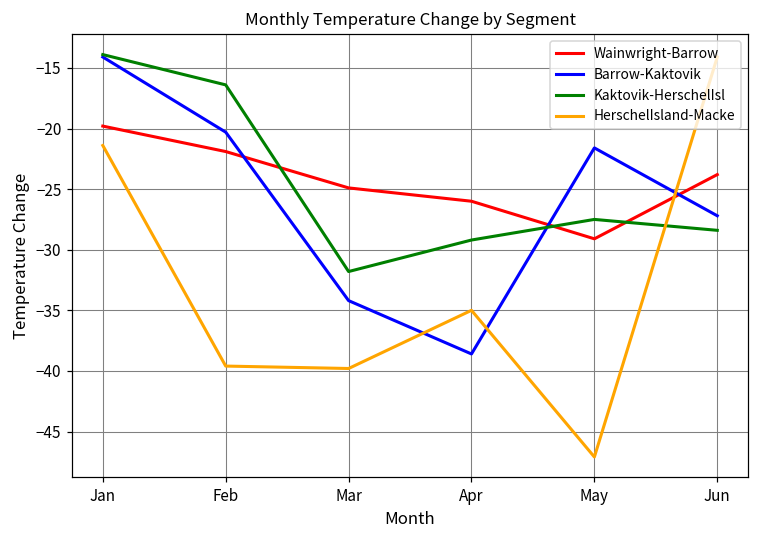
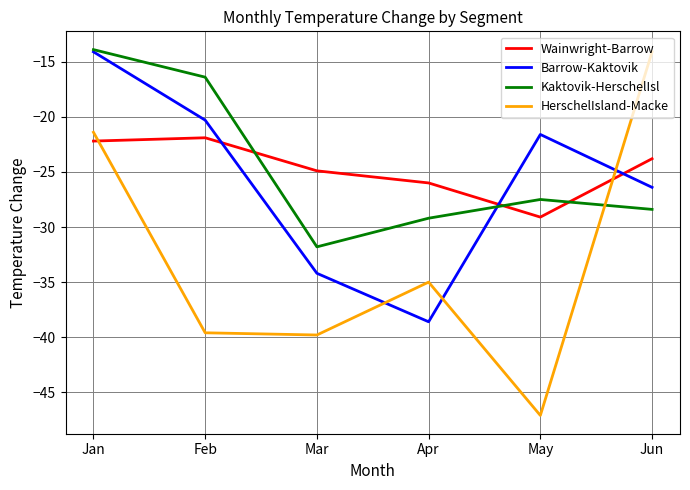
  {
    "Wainwright-Barrow": {
-     "Jan": -19.8,
+     "Jan": -22.2,
      "Feb": -21.9,
      "Mar": -24.9,
      "Apr": -26.0,
      "May": -29.1,
      "Jun": -23.8
    },
    "Barrow-Kaktovik": {
      "Feb": -20.3,
      "Mar": -34.2,
      "Apr": -38.6,
      "May": -21.6,
-     "Jun": -27.2
+     "Jun": -26.4
    },
    "Kaktovik-HerschelIsl": {
      "Feb": -16.4,
      "Mar": -31.8,
      "Apr": -29.2,
      "May": -27.5,
      "Jun": -28.4
    },
    "HerschelIsland-Macke": {
      "Jan": -21.4,
      "Feb": -39.6,
      "Mar": -39.8,
      "Apr": -35.0,
      "May": -47.1
    }
  }
